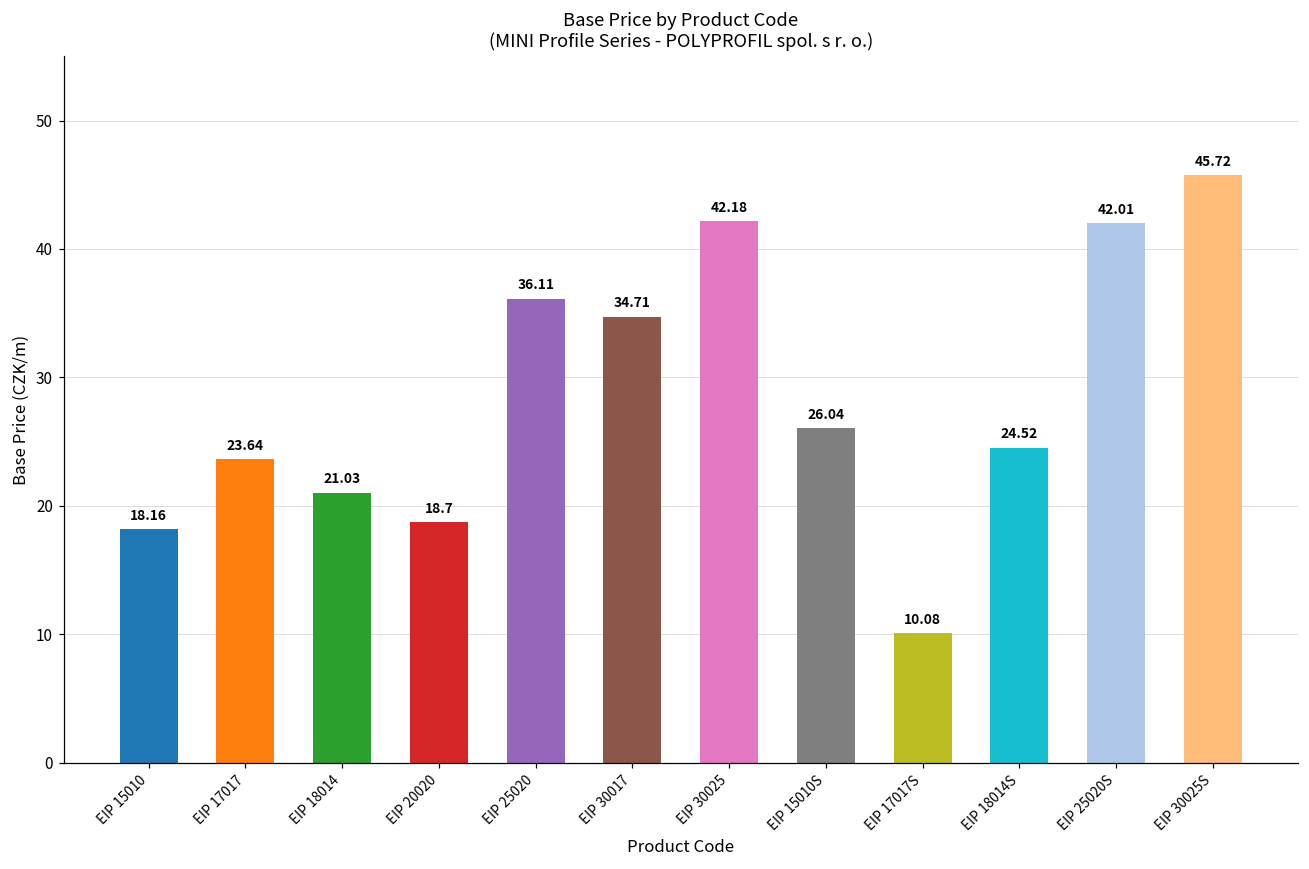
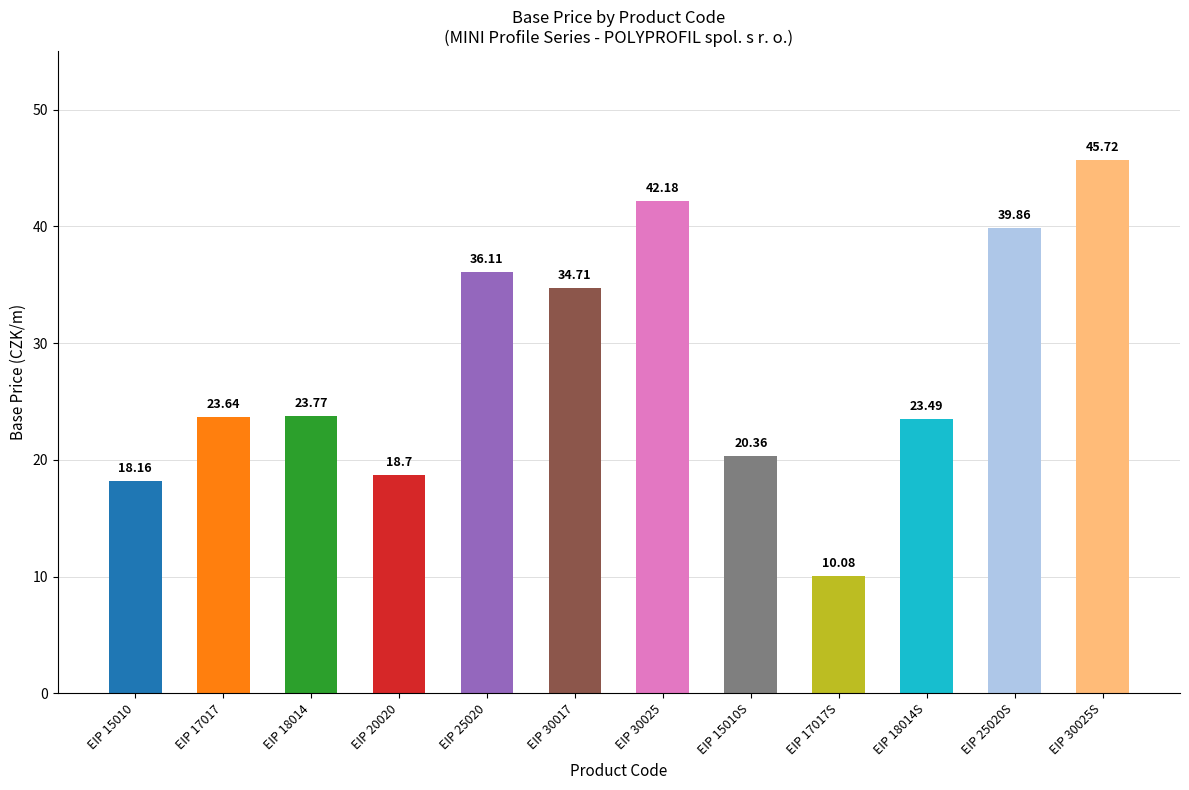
  {
    "EIP 15010": 18.16,
    "EIP 17017": 23.64,
-   "EIP 18014": 21.03,
+   "EIP 18014": 23.77,
    "EIP 20020": 18.7,
    "EIP 25020": 36.11,
    "EIP 30017": 34.71,
    "EIP 30025": 42.18,
-   "EIP 15010S": 26.04,
+   "EIP 15010S": 20.36,
    "EIP 17017S": 10.08,
-   "EIP 18014S": 24.52,
-   "EIP 25020S": 42.01,
+   "EIP 18014S": 23.49,
+   "EIP 25020S": 39.86,
    "EIP 30025S": 45.72
  }
